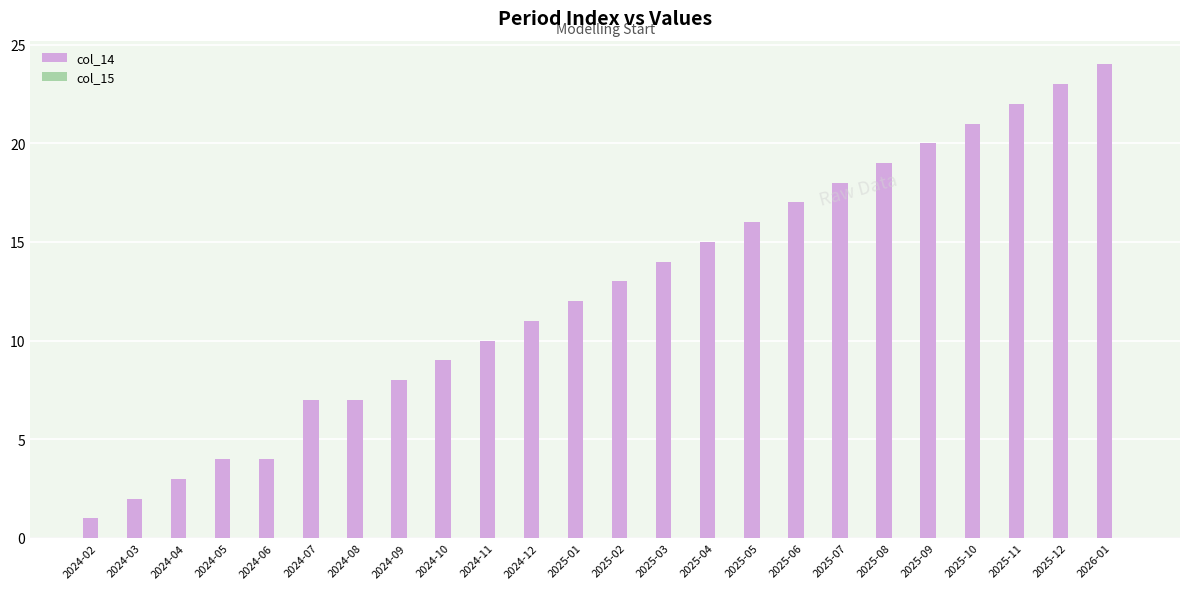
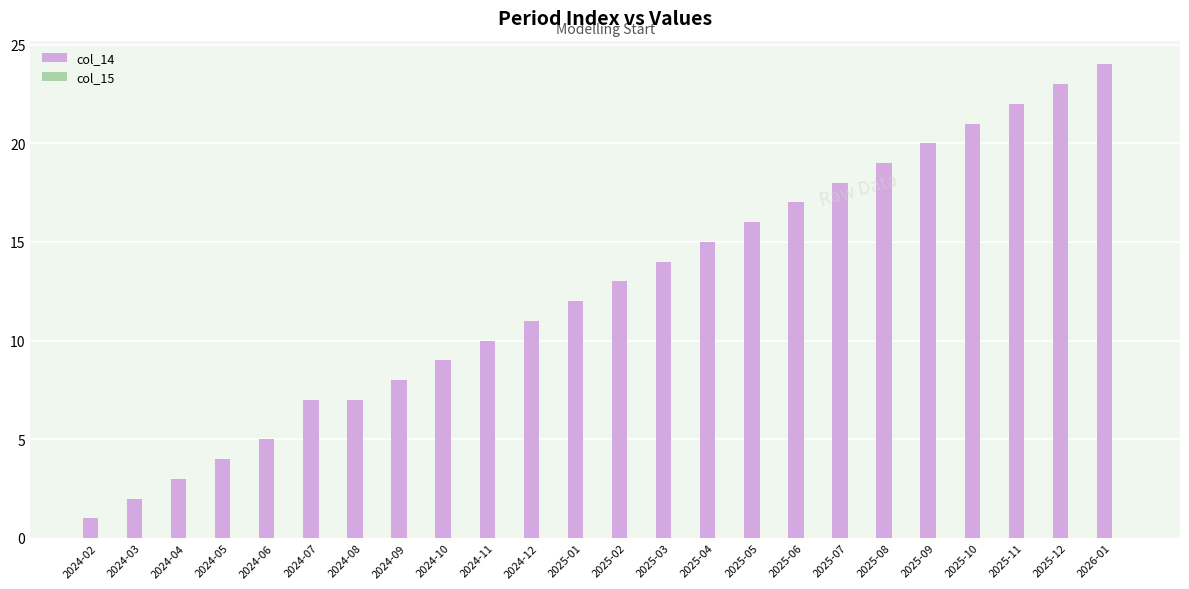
  {
    "col_14": {
      "2024-02": 1,
      "2024-03": 2,
      "2024-04": 3,
      "2024-05": 4,
-     "2024-06": 4,
+     "2024-06": 5,
      "2024-07": 7,
      "2024-08": 7,
      "2024-09": 8,
      "2024-10": 9,
      "2024-11": 10,
      "2024-12": 11,
      "2025-01": 12,
      "2025-02": 13,
      "2025-03": 14,
      "2025-04": 15,
      "2025-05": 16,
      "2025-06": 17,
      "2025-07": 18,
      "2025-08": 19,
      "2025-09": 20,
      "2025-10": 21,
      "2025-11": 22,
      "2025-12": 23,
      "2026-01": 24
    },
    "col_15": {
      "2024-02": 0,
      "2024-03": 0,
      "2024-04": 0,
      "2024-05": 0,
      "2024-06": 0,
      "2024-07": 0,
      "2024-08": 0,
      "2024-09": 0,
      "2024-10": 0,
      "2024-11": 0,
      "2024-12": 0,
      "2025-01": 0,
      "2025-02": 0,
      "2025-03": 0,
      "2025-04": 0,
      "2025-05": 0,
      "2025-06": 0,
      "2025-07": 0,
      "2025-08": 0,
      "2025-09": 0,
      "2025-10": 0,
      "2025-11": 0,
      "2025-12": 0,
      "2026-01": 0
    }
  }
